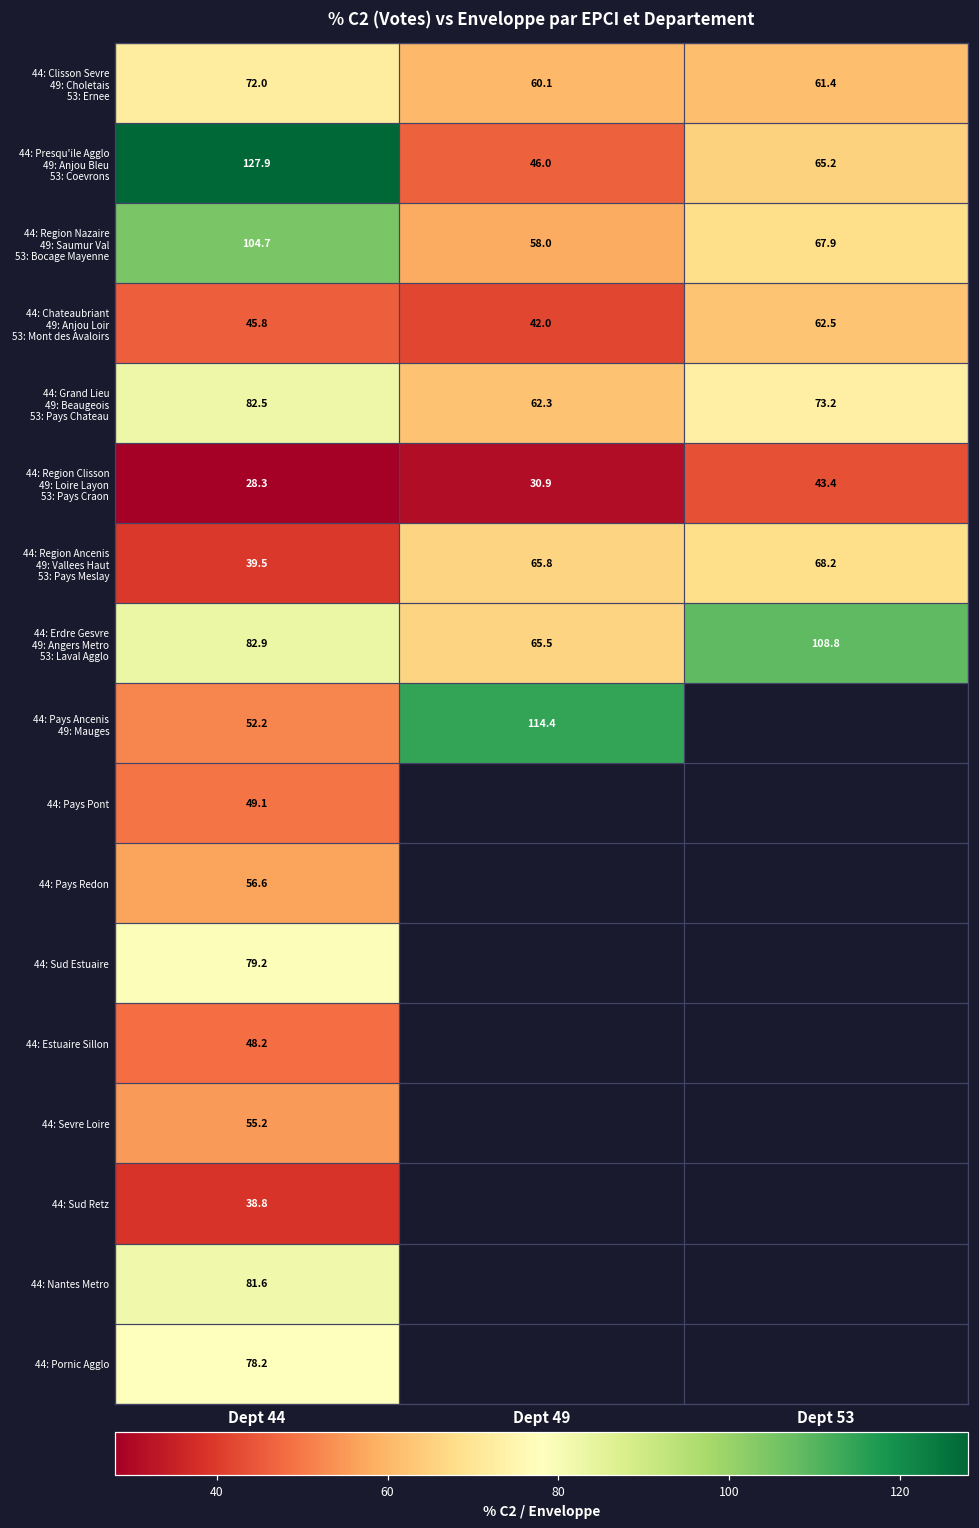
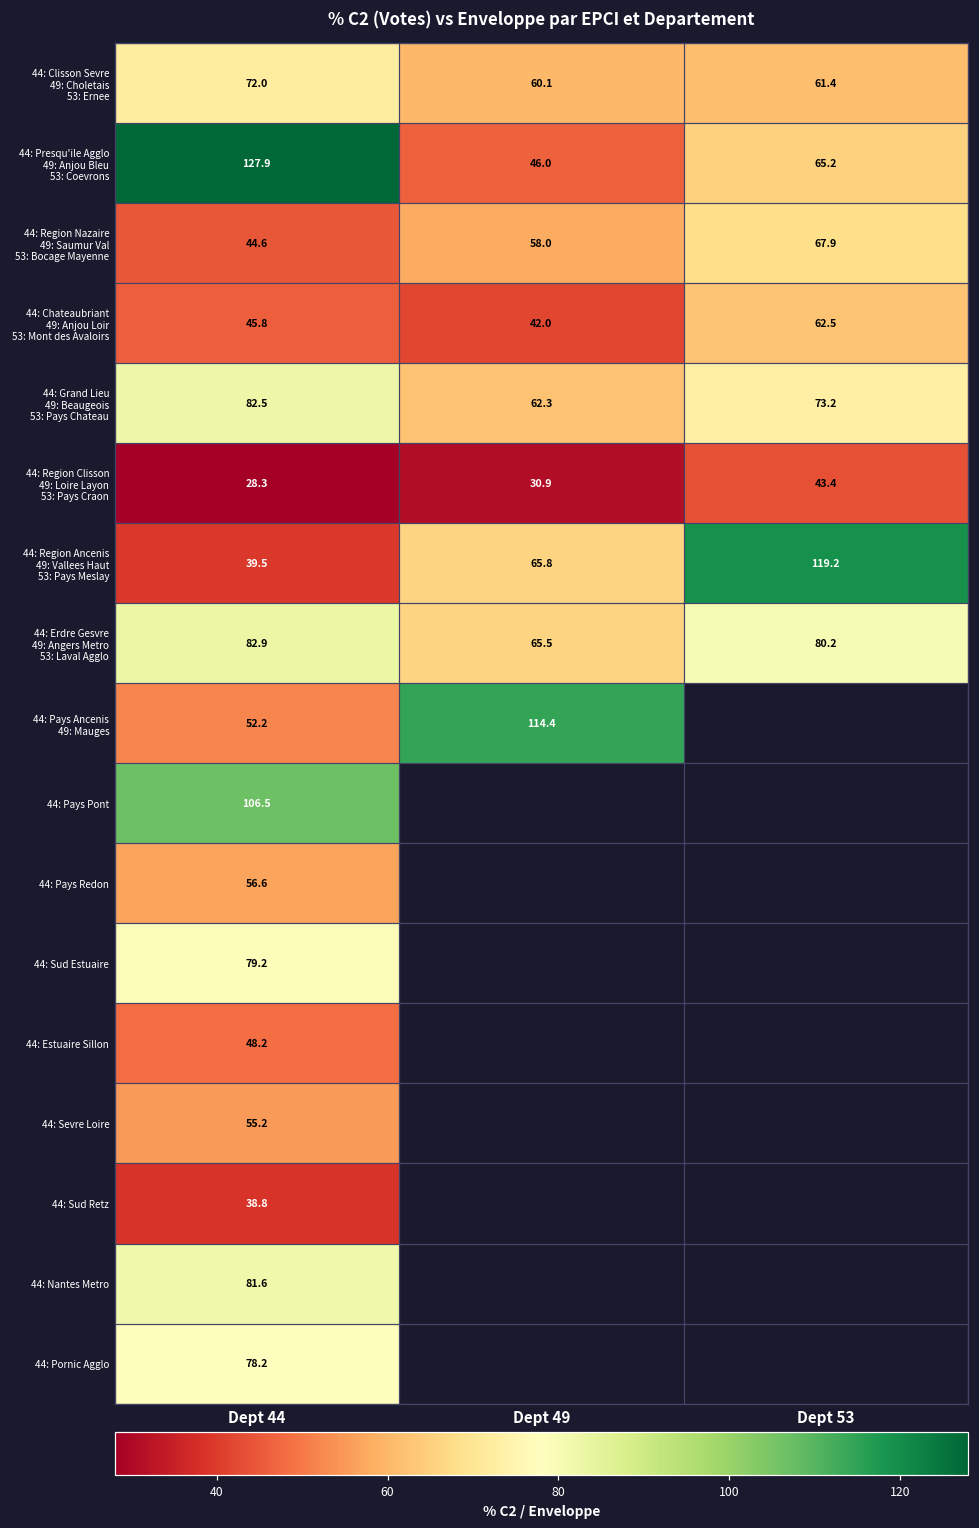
  {
    "44: Clisson Sevre 49: Choletais 53: Ernee": {
      "Dept 44": 72.0,
      "Dept 49": 60.1,
      "Dept 53": 61.4
    },
    "44: Presqu'ile Agglo 49: Anjou Bleu 53: Coevrons": {
      "Dept 44": 127.9,
      "Dept 49": 46.0,
      "Dept 53": 65.2
    },
    "44: Region Nazaire 49: Saumur Val 53: Bocage Mayenne": {
-     "Dept 44": 104.7,
+     "Dept 44": 44.6,
      "Dept 49": 58.0,
      "Dept 53": 67.9
    },
    "44: Chateaubriant 49: Anjou Loir 53: Mont des Avaloirs": {
      "Dept 44": 45.8,
      "Dept 49": 42.0,
      "Dept 53": 62.5
    },
    "44: Grand Lieu 49: Beaugeois 53: Pays Chateau": {
      "Dept 44": 82.5,
      "Dept 49": 62.3,
      "Dept 53": 73.2
    },
    "44: Region Clisson 49: Loire Layon 53: Pays Craon": {
      "Dept 44": 28.3,
      "Dept 49": 30.9,
      "Dept 53": 43.4
    },
    "44: Region Ancenis 49: Vallees Haut 53: Pays Meslay": {
      "Dept 44": 39.5,
      "Dept 49": 65.8,
-     "Dept 53": 68.2
+     "Dept 53": 119.2
    },
    "44: Erdre Gesvre 49: Angers Metro 53: Laval Agglo": {
      "Dept 44": 82.9,
      "Dept 49": 65.5,
-     "Dept 53": 108.8
+     "Dept 53": 80.2
    },
    "44: Pays Ancenis 49: Mauges": {
      "Dept 44": 52.2,
      "Dept 49": 114.4
    },
    "44: Pays Pont": {
-     "Dept 44": 49.1
+     "Dept 44": 106.5
    },
    "44: Pays Redon": {
      "Dept 44": 56.6
    },
    "44: Sud Estuaire": {
      "Dept 44": 79.2
    },
    "44: Estuaire Sillon": {
      "Dept 44": 48.2
    },
    "44: Sevre Loire": {
      "Dept 44": 55.2
    },
    "44: Sud Retz": {
      "Dept 44": 38.8
    },
    "44: Nantes Metro": {
      "Dept 44": 81.6
    },
    "44: Pornic Agglo": {
      "Dept 44": 78.2
    }
  }
